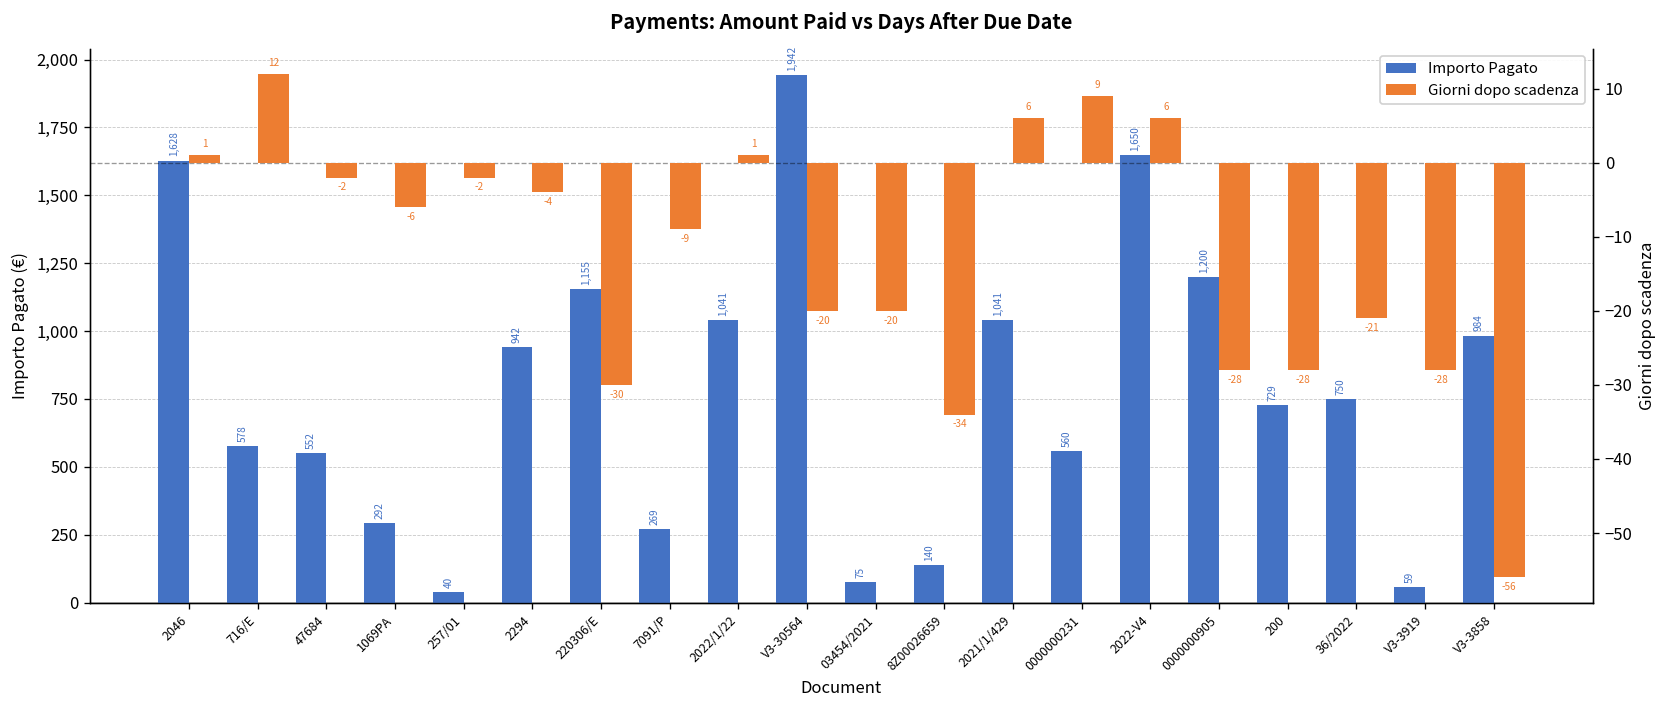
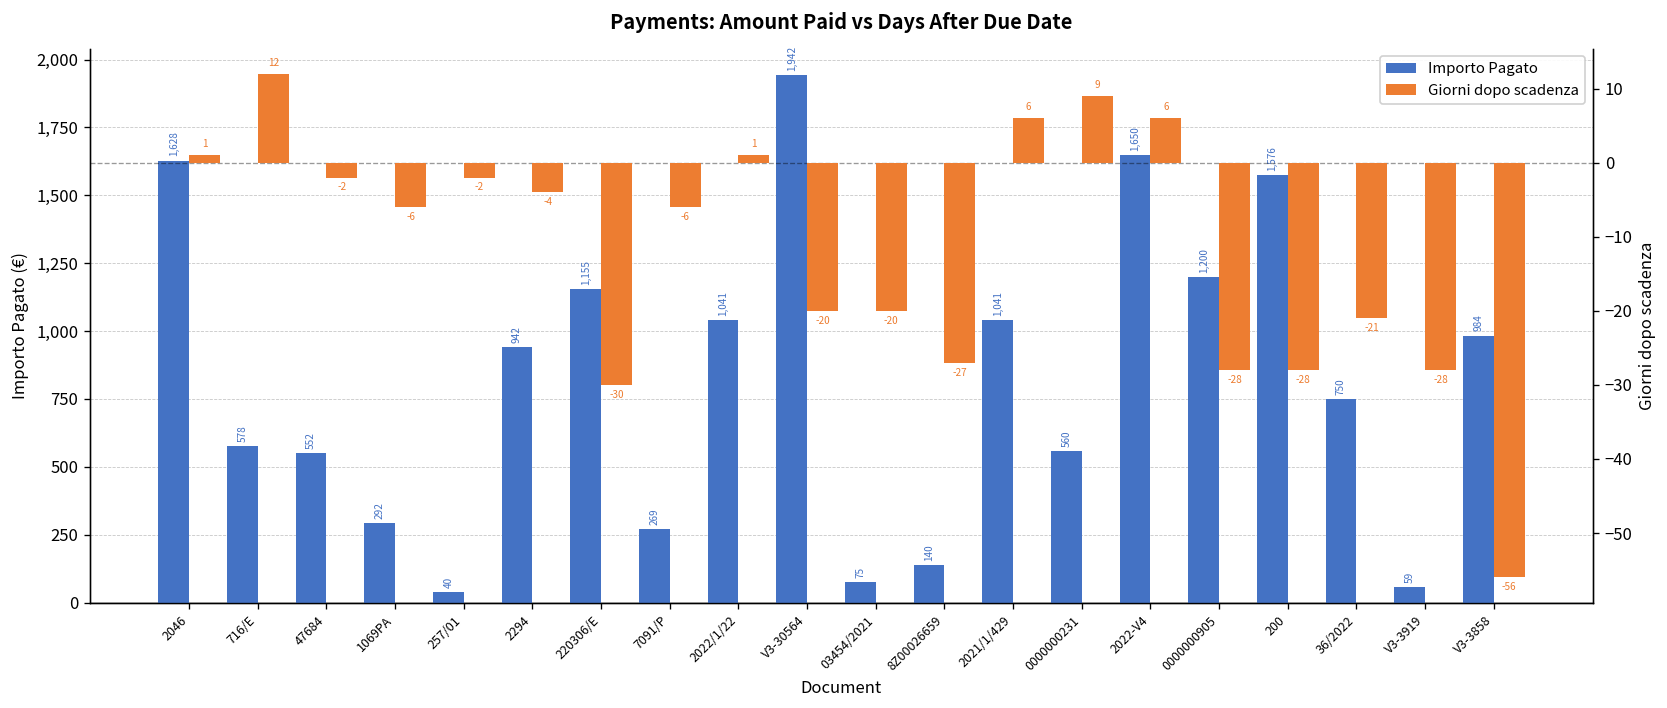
  {
    "Importo Pagato": {
      "2046": "1,628",
      "716/E": "578",
      "47684": "552",
      "1069PA": "292",
      "257/01": "40",
      "2294": "942",
      "220306/E": "1,155",
      "7091/P": "269",
      "2022/1/22": "1,041",
      "V3-30564": "1,942",
      "03454/2021": "75",
      "8Z00026659": "140",
      "2021/1/429": "1,041",
      "0000000231": "560",
      "2022-V4": "1,650",
      "0000000905": "1,200",
-     "200": "729",
+     "200": "1,576",
      "36/2022": "750",
      "V3-3919": "59",
      "V3-3858": "984"
    },
    "Giorni dopo scadenza": {
      "2046": "1",
      "716/E": "12",
      "47684": "-2",
      "1069PA": "-6",
      "257/01": "-2",
      "2294": "-4",
      "220306/E": "-30",
-     "7091/P": "-9",
+     "7091/P": "-6",
      "2022/1/22": "1",
      "V3-30564": "-20",
      "03454/2021": "-20",
-     "8Z00026659": "-34",
+     "8Z00026659": "-27",
      "2021/1/429": "6",
      "0000000231": "9",
      "2022-V4": "6",
      "0000000905": "-28",
      "200": "-28",
      "36/2022": "-21",
      "V3-3919": "-28",
      "V3-3858": "-56"
    }
  }
